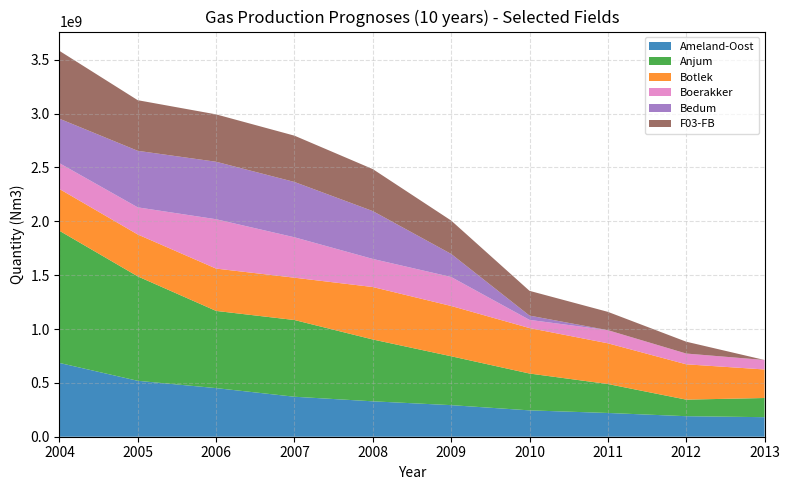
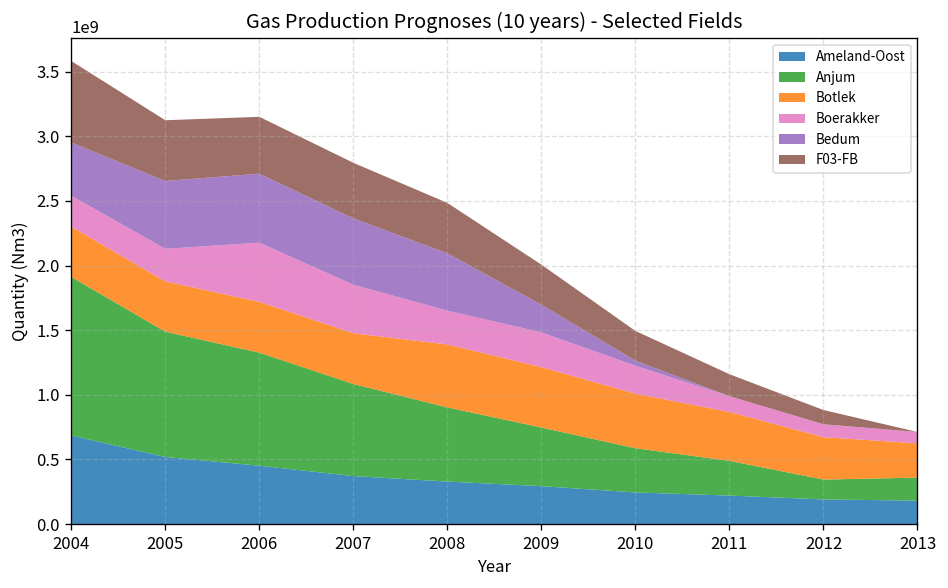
  {
    "Ameland-Oost": {
      "2004": 690000000,
      "2005": 520000000,
      "2006": 450000000,
      "2007": 370000000,
      "2008": 330000000,
      "2009": 290000000,
      "2010": 240000000,
      "2011": 220000000,
      "2012": 190000000,
      "2013": 180000000
    },
    "Anjum": {
      "2004": 1230000000,
      "2005": 970000000,
-     "2006": 720000000,
+     "2006": 870000000,
      "2007": 710000000,
      "2008": 570000000,
      "2009": 450000000,
      "2010": 340000000,
      "2011": 270000000,
      "2012": 150000000,
      "2013": 180000000
    },
    "Botlek": {
      "2004": 390000000,
      "2005": 390000000,
      "2006": 390000000,
      "2007": 390000000,
      "2008": 490000000,
      "2009": 470000000,
      "2010": 420000000,
      "2011": 380000000,
      "2012": 330000000,
      "2013": 270000000
    },
    "Boerakker": {
      "2004": 240000000,
      "2005": 250000000,
      "2006": 460000000,
      "2007": 380000000,
      "2008": 260000000,
      "2009": 270000000,
-     "2010": 80000000
+     "2010": 220000000
    },
    "Bedum": {
      "2004": 410000000,
      "2005": 520000000,
      "2006": 530000000,
      "2007": 510000000,
      "2008": 440000000,
      "2009": 210000000,
      "2010": 40000000
    },
    "F03-FB": {
      "2004": 630000000,
      "2005": 470000000,
      "2006": 440000000,
      "2007": 430000000,
      "2008": 390000000,
      "2009": 310000000,
      "2010": 230000000,
      "2011": 170000000,
      "2012": 110000000
    }
  }
